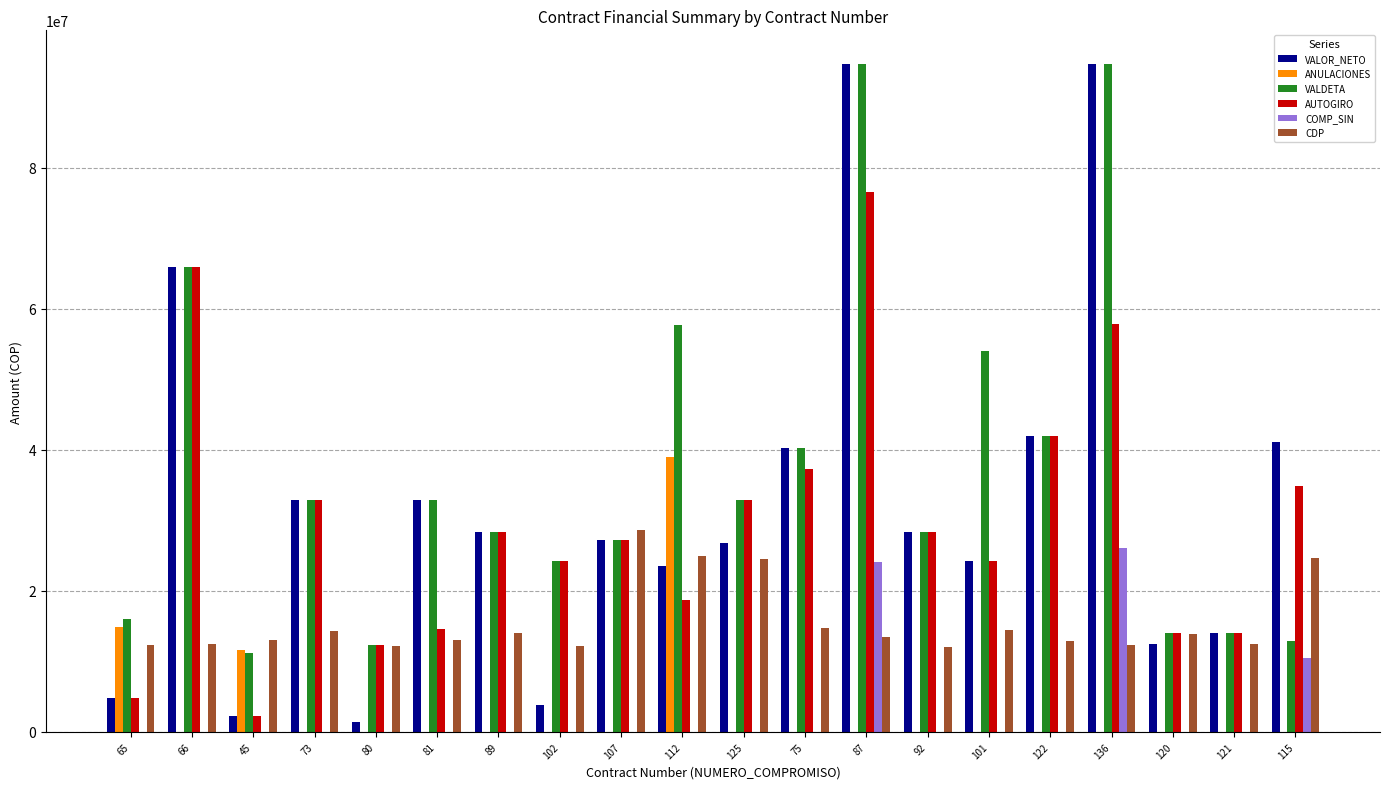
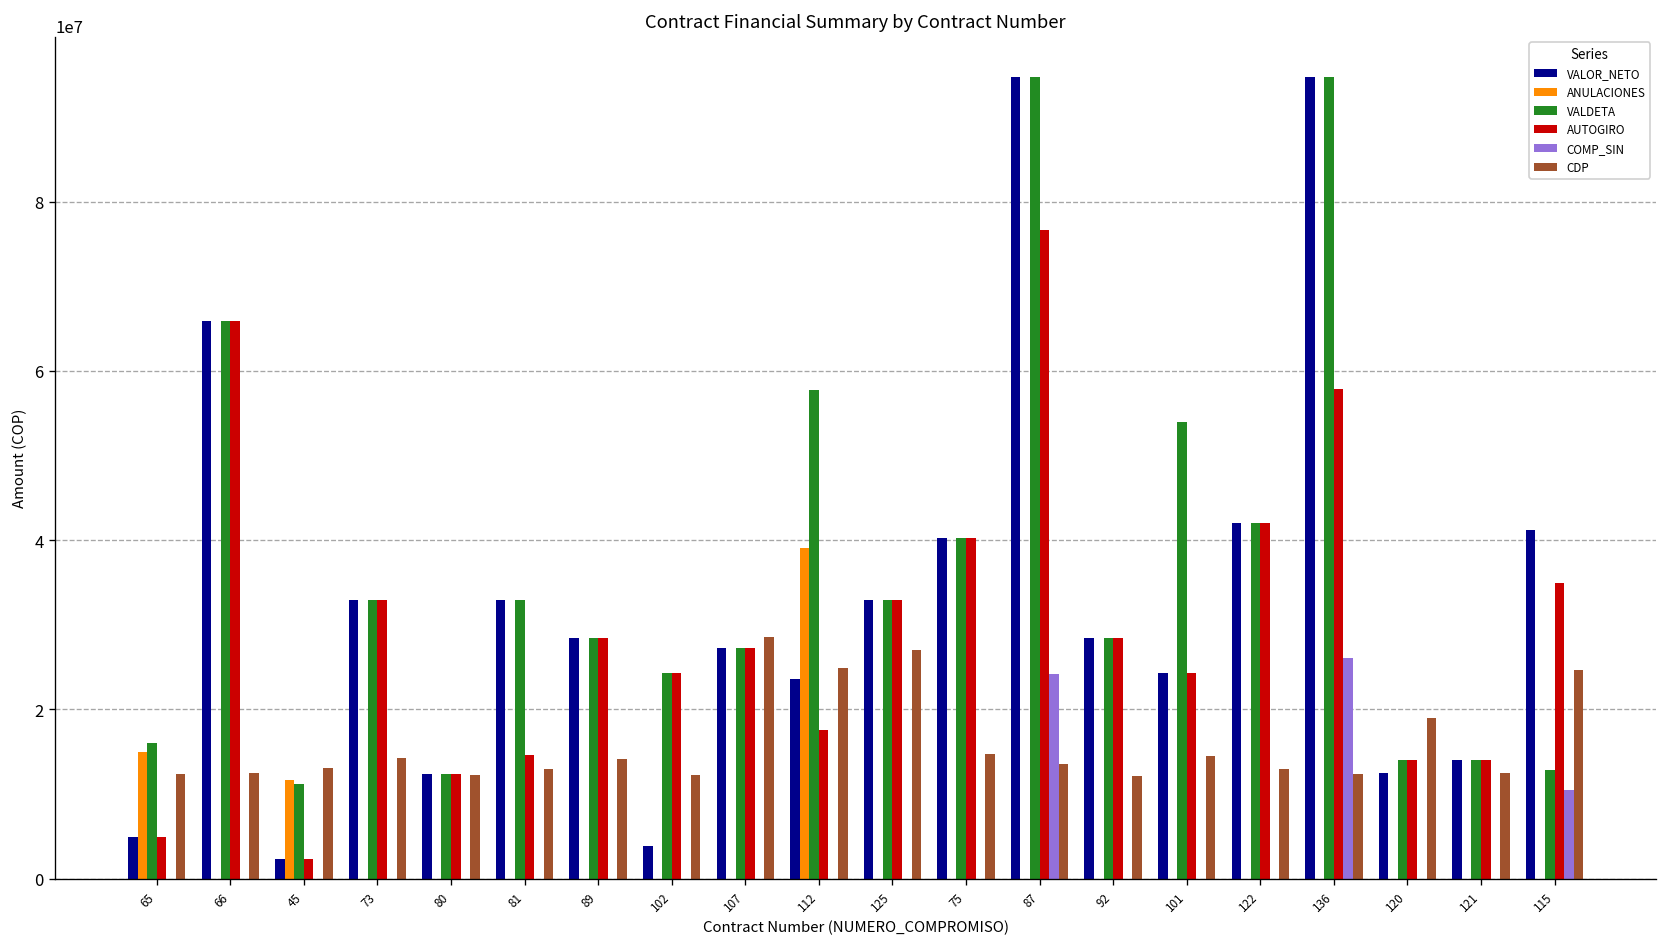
  {
    "VALOR_NETO": {
      "65": 5000000,
      "66": 66000000,
      "45": 2000000,
      "73": 33000000,
-     "80": 1000000,
+     "80": 12000000,
      "81": 33000000,
      "89": 28000000,
      "102": 4000000,
      "107": 27000000,
      "112": 24000000,
-     "125": 27000000,
+     "125": 33000000,
      "75": 40000000,
      "87": 95000000,
      "92": 28000000,
      "101": 24000000,
      "122": 42000000,
      "136": 95000000,
      "120": 12000000,
      "121": 14000000,
      "115": 41000000
    },
    "ANULACIONES": {
      "65": 15000000,
      "66": 0,
      "45": 12000000,
      "73": 0,
      "80": 0,
      "81": 0,
      "89": 0,
      "102": 0,
      "107": 0,
      "112": 39000000,
      "125": 0,
      "75": 0,
      "87": 0,
      "92": 0,
      "101": 0,
      "122": 0,
      "136": 0,
      "120": 0,
      "121": 0,
      "115": 0
    },
    "VALDETA": {
      "65": 16000000,
      "66": 66000000,
      "45": 11000000,
      "73": 33000000,
      "80": 12000000,
      "81": 33000000,
      "89": 28000000,
      "102": 24000000,
      "107": 27000000,
      "112": 58000000,
      "125": 33000000,
      "75": 40000000,
      "87": 95000000,
      "92": 28000000,
      "101": 54000000,
      "122": 42000000,
      "136": 95000000,
      "120": 14000000,
      "121": 14000000,
      "115": 13000000
    },
    "AUTOGIRO": {
      "65": 5000000,
      "66": 66000000,
      "45": 2000000,
      "73": 33000000,
      "80": 12000000,
      "81": 15000000,
      "89": 28000000,
      "102": 24000000,
      "107": 27000000,
-     "112": 19000000,
+     "112": 18000000,
      "125": 33000000,
-     "75": 37000000,
+     "75": 40000000,
      "87": 77000000,
      "92": 28000000,
      "101": 24000000,
      "122": 42000000,
      "136": 58000000,
      "120": 14000000,
      "121": 14000000,
      "115": 35000000
    },
    "COMP_SIN": {
      "65": 0,
      "66": 0,
      "45": 0,
      "73": 0,
      "80": 0,
      "81": 0,
      "89": 0,
      "102": 0,
      "107": 0,
      "112": 0,
      "125": 0,
      "75": 0,
      "87": 24000000,
      "92": 0,
      "101": 0,
      "122": 0,
      "136": 26000000,
      "120": 0,
      "121": 0,
      "115": 10000000
    },
    "CDP": {
      "65": 12000000,
      "66": 13000000,
      "45": 13000000,
      "73": 14000000,
      "80": 12000000,
      "81": 13000000,
      "89": 14000000,
      "102": 12000000,
      "107": 29000000,
      "112": 25000000,
-     "125": 25000000,
+     "125": 27000000,
      "75": 15000000,
      "87": 14000000,
      "92": 12000000,
      "101": 15000000,
      "122": 13000000,
      "136": 12000000,
-     "120": 14000000,
+     "120": 19000000,
      "121": 13000000,
      "115": 25000000
    }
  }
